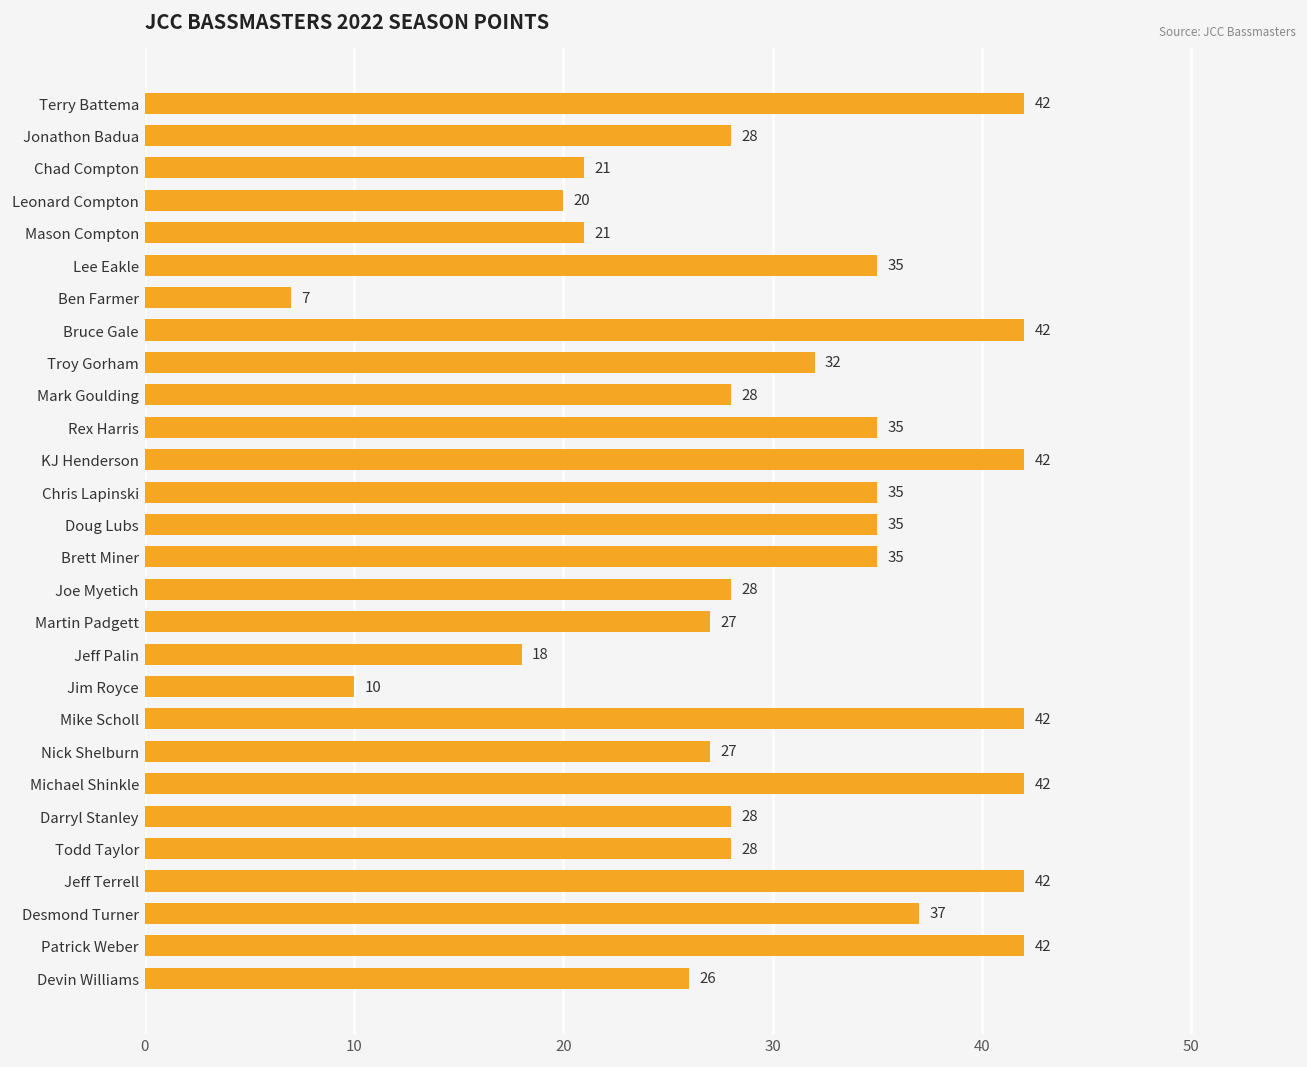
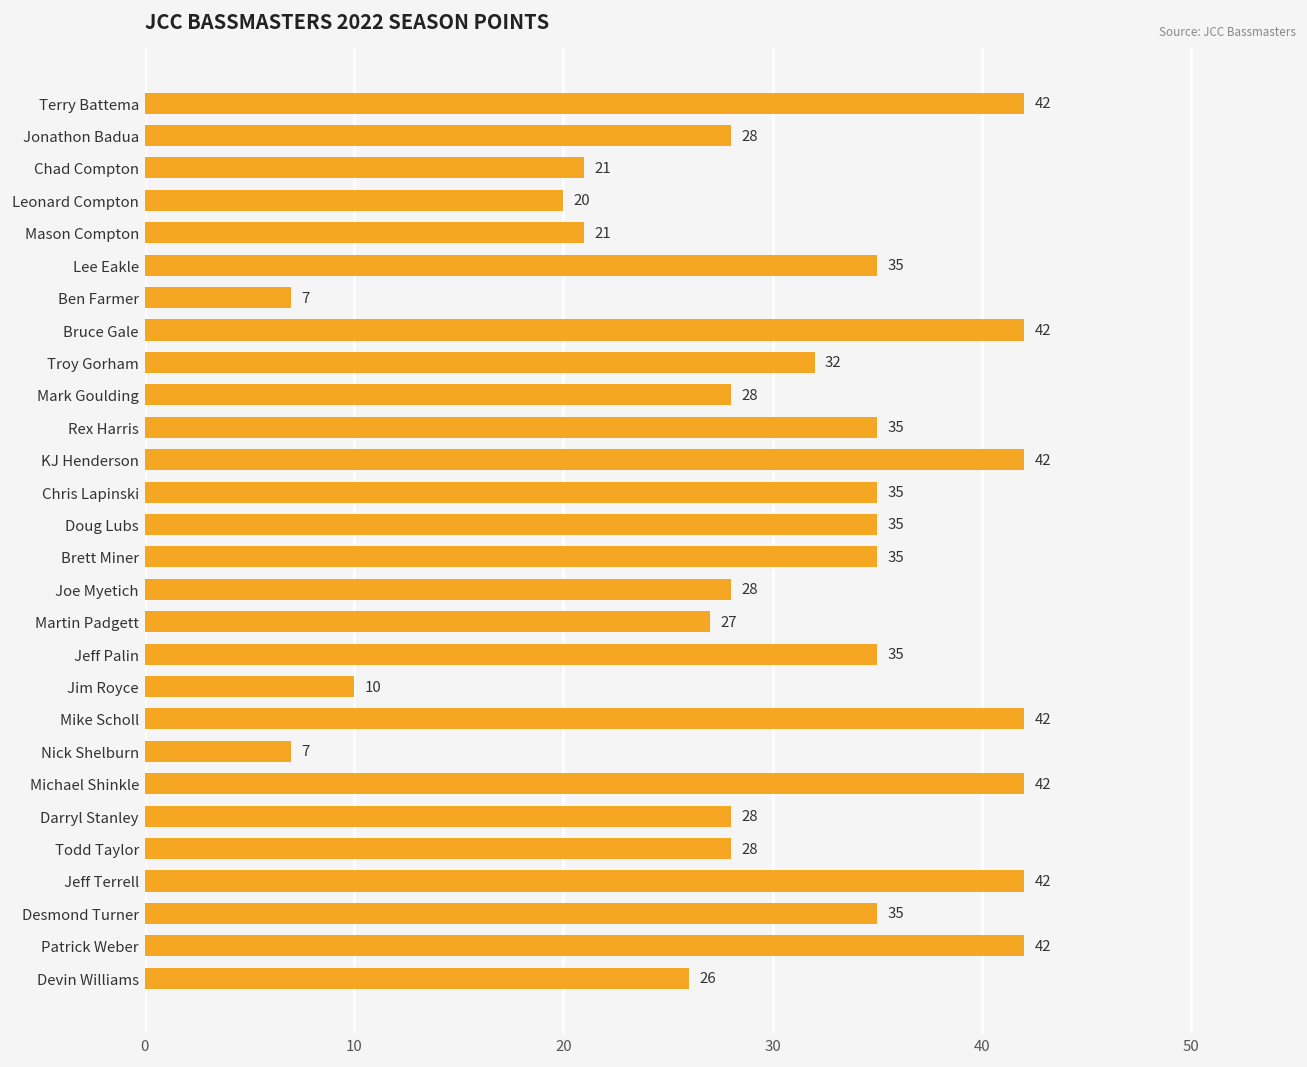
  {
    "Terry Battema": 42,
    "Jonathon Badua": 28,
    "Chad Compton": 21,
    "Leonard Compton": 20,
    "Mason Compton": 21,
    "Lee Eakle": 35,
    "Ben Farmer": 7,
    "Bruce Gale": 42,
    "Troy Gorham": 32,
    "Mark Goulding": 28,
    "Rex Harris": 35,
    "KJ Henderson": 42,
    "Chris Lapinski": 35,
    "Doug Lubs": 35,
    "Brett Miner": 35,
    "Joe Myetich": 28,
    "Martin Padgett": 27,
-   "Jeff Palin": 18,
+   "Jeff Palin": 35,
    "Jim Royce": 10,
    "Mike Scholl": 42,
-   "Nick Shelburn": 27,
+   "Nick Shelburn": 7,
    "Michael Shinkle": 42,
    "Darryl Stanley": 28,
    "Todd Taylor": 28,
    "Jeff Terrell": 42,
-   "Desmond Turner": 37,
+   "Desmond Turner": 35,
    "Patrick Weber": 42,
    "Devin Williams": 26
  }
